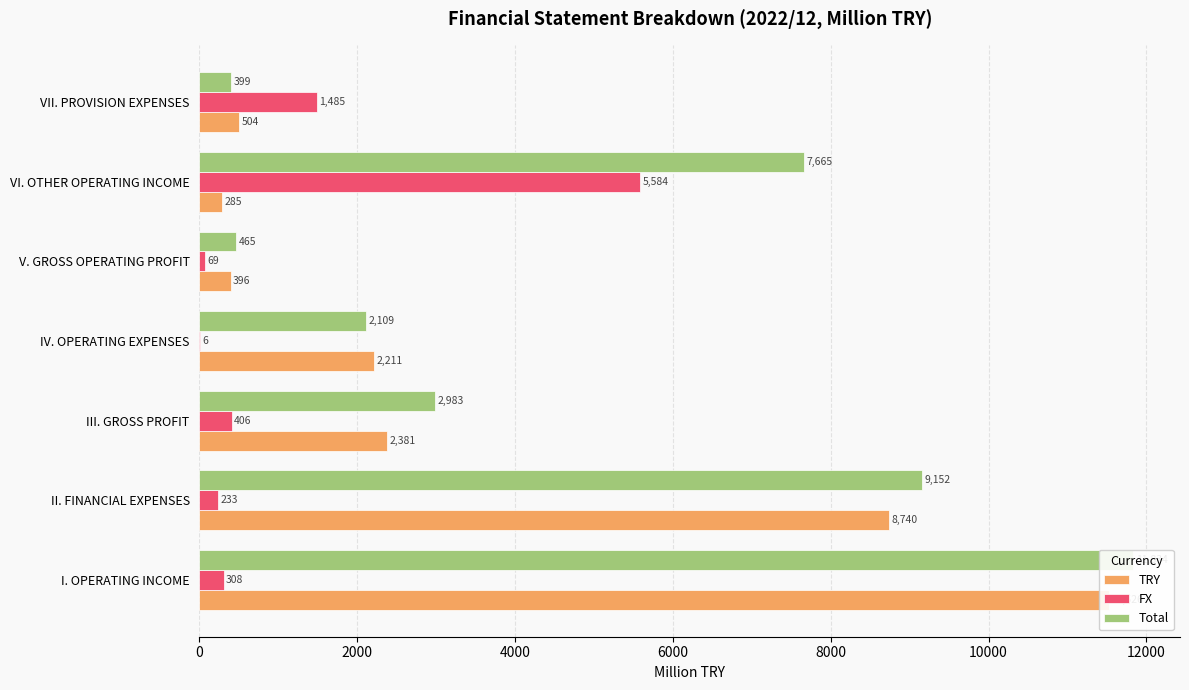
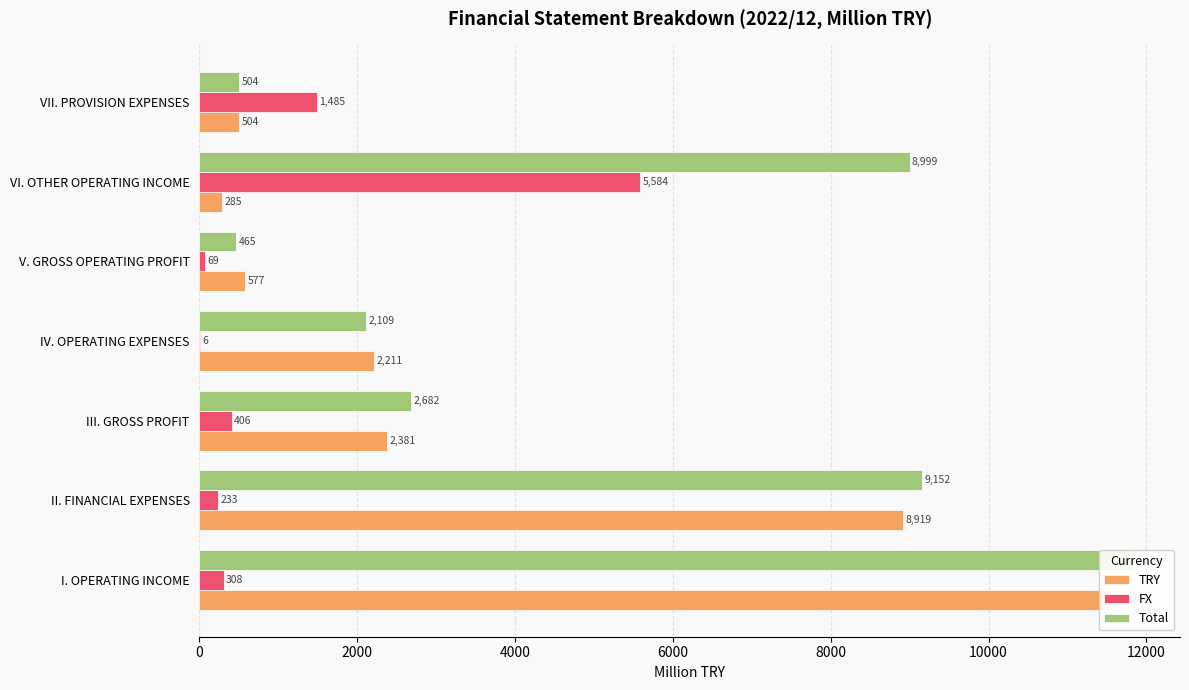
  {
    "TRY": {
      "VII. PROVISION EXPENSES": "504",
      "VI. OTHER OPERATING INCOME": "285",
-     "V. GROSS OPERATING PROFIT": "396",
+     "V. GROSS OPERATING PROFIT": "577",
      "IV. OPERATING EXPENSES": "2,211",
      "III. GROSS PROFIT": "2,381",
-     "II. FINANCIAL EXPENSES": "8,740"
+     "II. FINANCIAL EXPENSES": "8,919"
    },
    "FX": {
      "VII. PROVISION EXPENSES": "1,485",
      "VI. OTHER OPERATING INCOME": "5,584",
      "V. GROSS OPERATING PROFIT": "69",
      "IV. OPERATING EXPENSES": "6",
      "III. GROSS PROFIT": "406",
      "II. FINANCIAL EXPENSES": "233",
      "I. OPERATING INCOME": "308"
    },
    "Total": {
-     "VII. PROVISION EXPENSES": "399",
-     "VI. OTHER OPERATING INCOME": "7,665",
+     "VII. PROVISION EXPENSES": "504",
+     "VI. OTHER OPERATING INCOME": "8,999",
      "V. GROSS OPERATING PROFIT": "465",
      "IV. OPERATING EXPENSES": "2,109",
-     "III. GROSS PROFIT": "2,983",
+     "III. GROSS PROFIT": "2,682",
      "II. FINANCIAL EXPENSES": "9,152"
    }
  }
